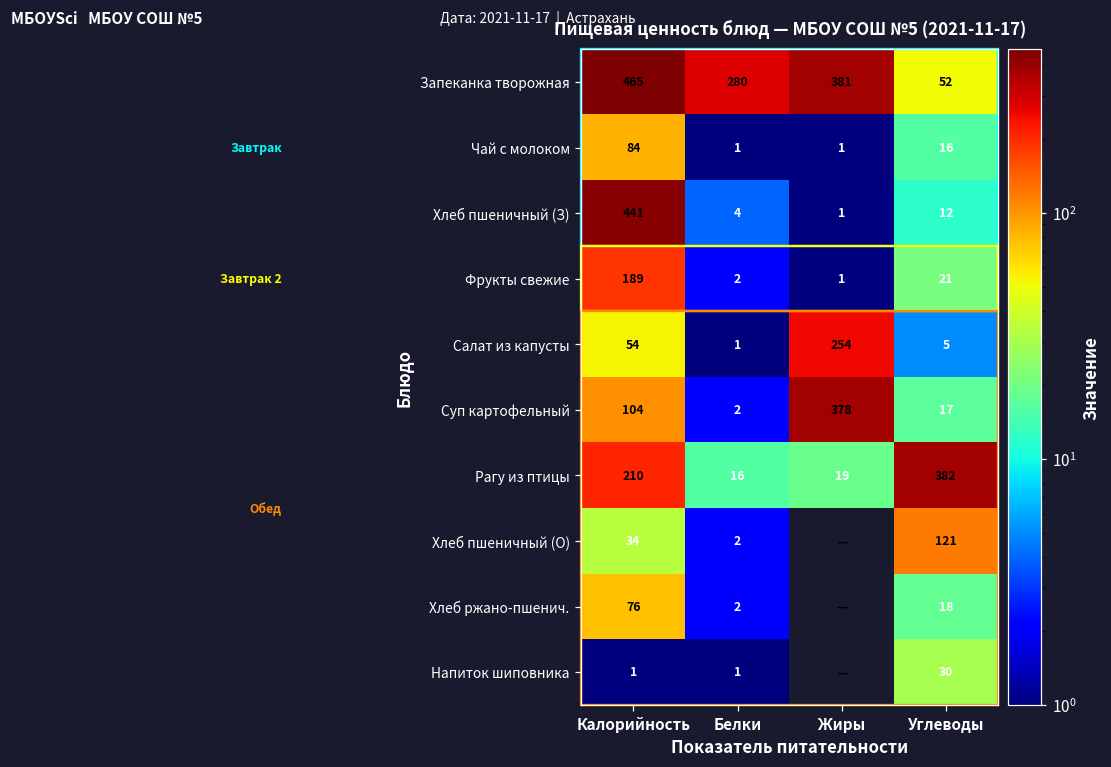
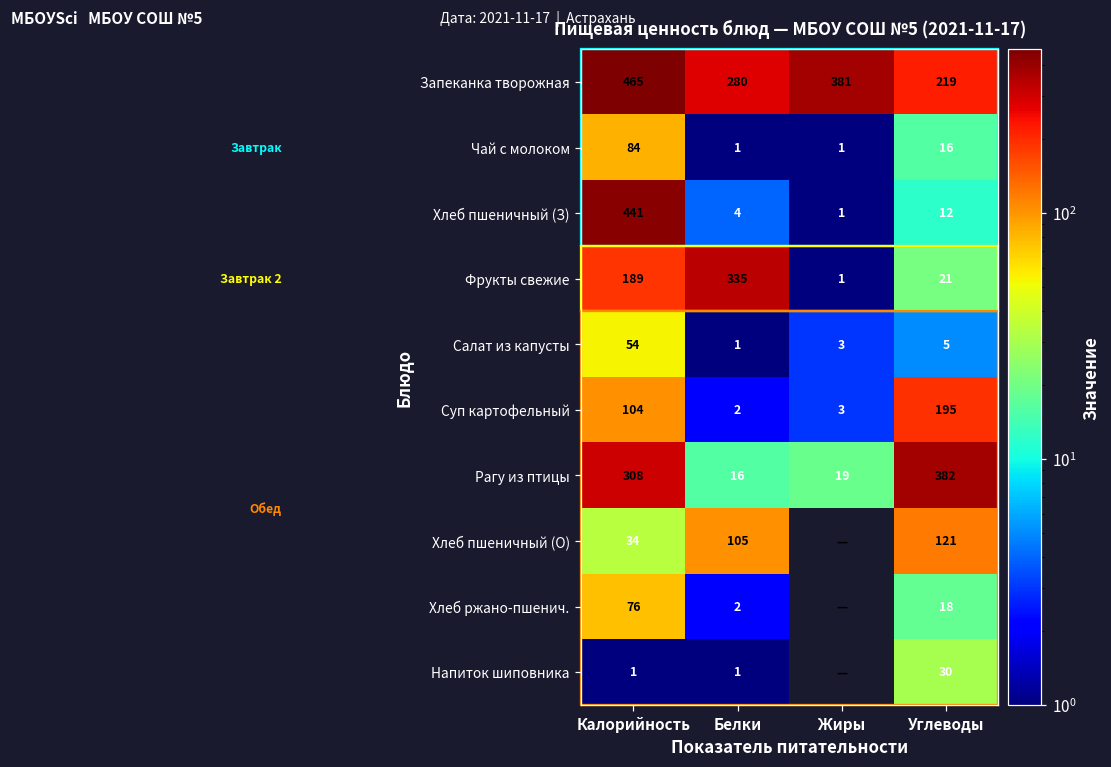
  {
    "Запеканка творожная": {
      "Калорийность": 465,
      "Белки": 280,
      "Жиры": 381,
-     "Углеводы": 52
+     "Углеводы": 219
    },
    "Чай с молоком": {
      "Калорийность": 84,
      "Белки": 1,
      "Жиры": 1,
      "Углеводы": 16
    },
    "Хлеб пшеничный (З)": {
      "Калорийность": 441,
      "Белки": 4,
      "Жиры": 1,
      "Углеводы": 12
    },
    "Фрукты свежие": {
      "Калорийность": 189,
-     "Белки": 2,
+     "Белки": 335,
      "Жиры": 1,
      "Углеводы": 21
    },
    "Салат из капусты": {
      "Калорийность": 54,
      "Белки": 1,
-     "Жиры": 254,
+     "Жиры": 3,
      "Углеводы": 5
    },
    "Суп картофельный": {
      "Калорийность": 104,
      "Белки": 2,
-     "Жиры": 378,
-     "Углеводы": 17
+     "Жиры": 3,
+     "Углеводы": 195
    },
    "Рагу из птицы": {
-     "Калорийность": 210,
+     "Калорийность": 308,
      "Белки": 16,
      "Жиры": 19,
      "Углеводы": 382
    },
    "Хлеб пшеничный (О)": {
      "Калорийность": 34,
-     "Белки": 2,
+     "Белки": 105,
      "Углеводы": 121
    },
    "Хлеб ржано-пшенич.": {
      "Калорийность": 76,
      "Белки": 2,
      "Углеводы": 18
    },
    "Напиток шиповника": {
      "Калорийность": 1,
      "Белки": 1,
      "Углеводы": 30
    }
  }
